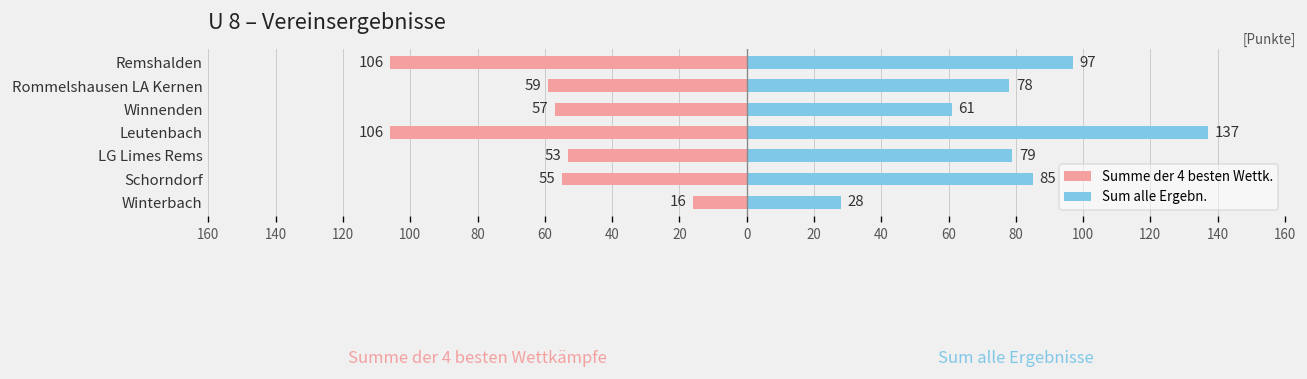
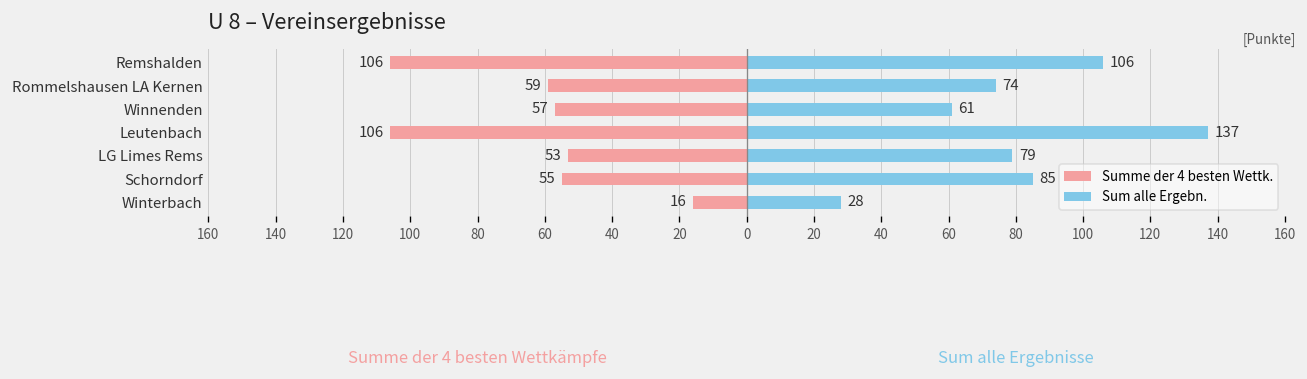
  {
    "Sum alle Ergebn.": {
-     "Remshalden": 97,
-     "Rommelshausen LA Kernen": 78,
+     "Remshalden": 106,
+     "Rommelshausen LA Kernen": 74,
      "Winnenden": 61,
      "Leutenbach": 137,
      "LG Limes Rems": 79,
      "Schorndorf": 85,
      "Winterbach": 28
    }
  }
